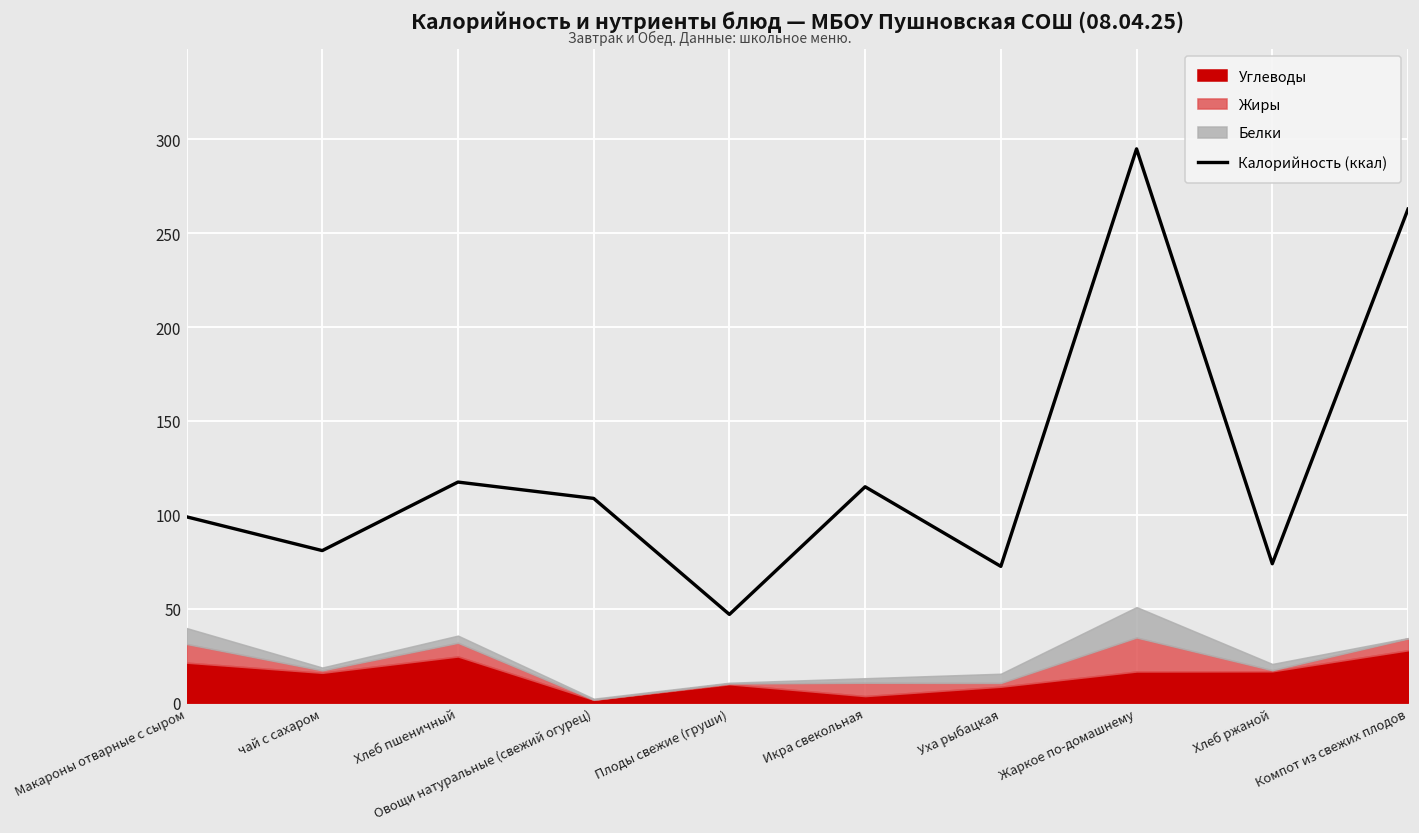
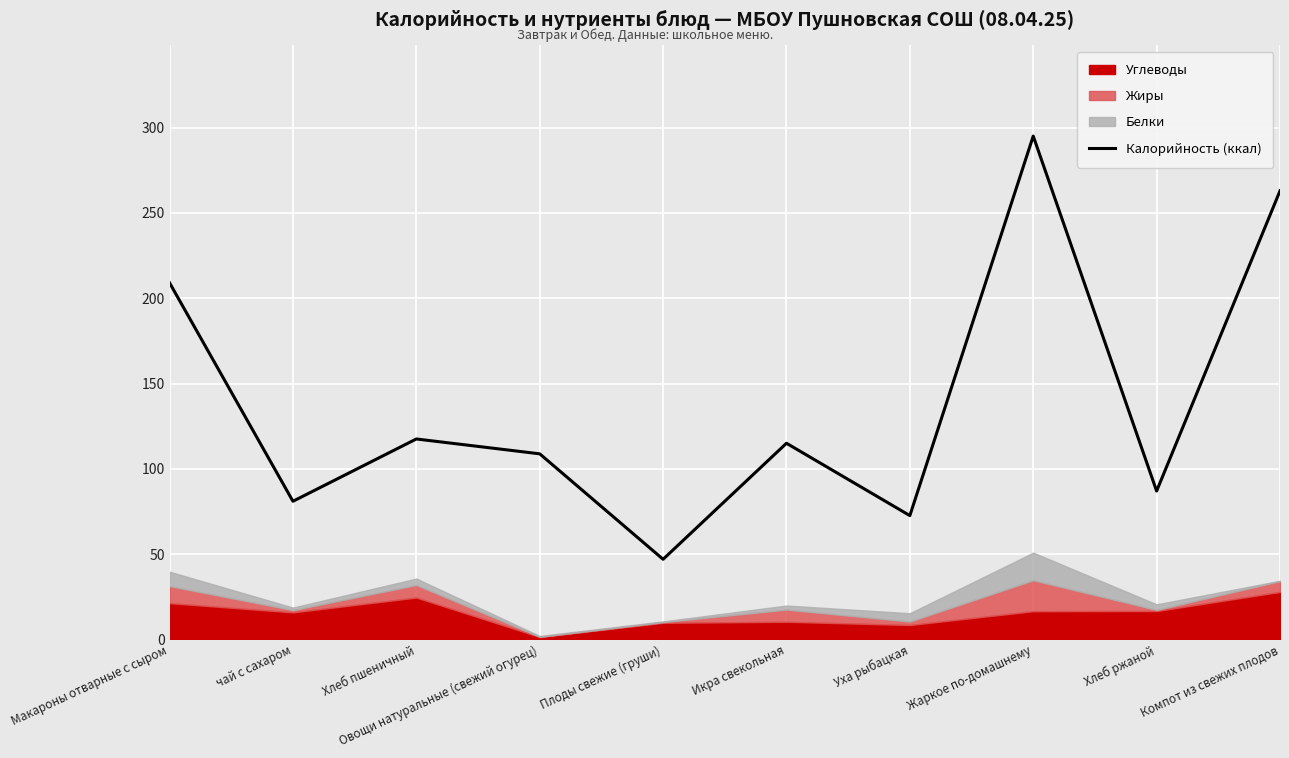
  {
    "Калорийность (ккал)": {
-     "Макароны отварные с сыром": 99,
+     "Макароны отварные с сыром": 209,
      "чай с сахаром": 81,
      "Хлеб пшеничный": 118,
      "Овощи натуральные (свежий огурец)": 109,
      "Плоды свежие (груши)": 47,
      "Икра свекольная": 115,
      "Уха рыбацкая": 73,
      "Жаркое по-домашнему": 295,
-     "Хлеб ржаной": 74,
+     "Хлеб ржаной": 87,
      "Компот из свежих плодов": 263
    },
    "Углеводы": {
      "Макароны отварные с сыром": 21,
      "Хлеб пшеничный": 25,
-     "Икра свекольная": 4,
+     "Икра свекольная": 10,
      "Уха рыбацкая": 9,
      "Жаркое по-домашнему": 17,
      "Компот из свежих плодов": 28
    },
    "Жиры": {
      "Макароны отварные с сыром": 10,
      "Хлеб пшеничный": 7,
      "Икра свекольная": 7,
      "Уха рыбацкая": 2,
      "Жаркое по-домашнему": 18
    },
    "Белки": {
      "Макароны отварные с сыром": 8,
      "Хлеб пшеничный": 4,
      "Икра свекольная": 2,
      "Уха рыбацкая": 5,
      "Жаркое по-домашнему": 16,
      "Хлеб ржаной": 3
    }
  }
